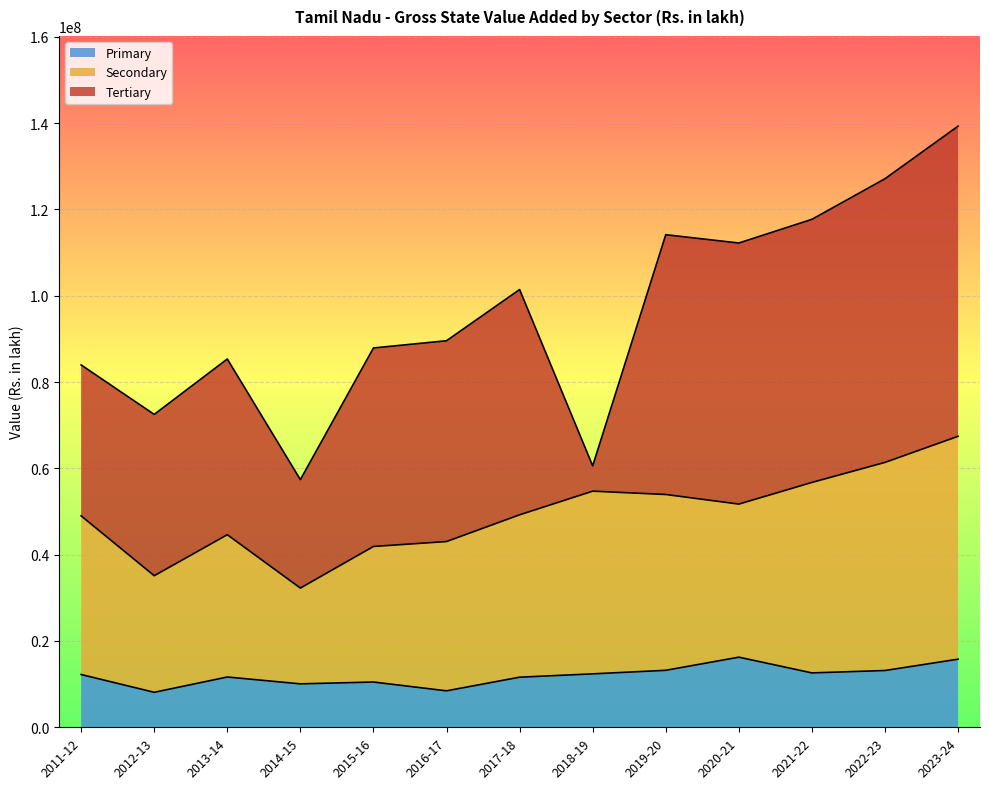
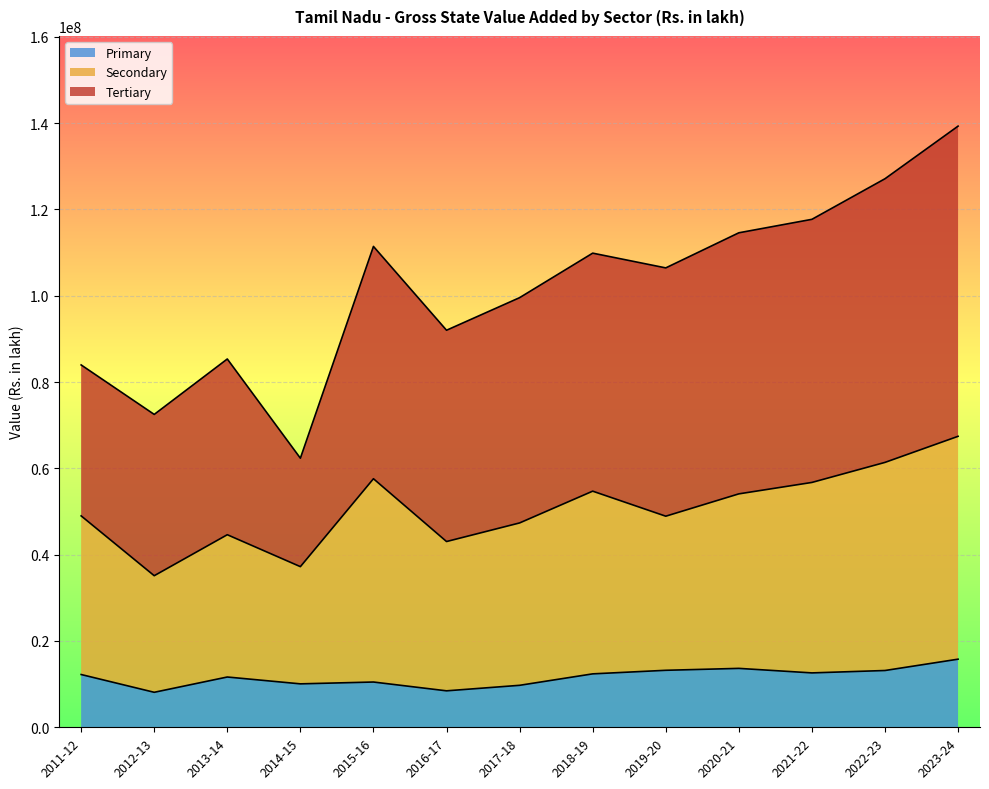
  {
    "Primary": {
      "2011-12": 12000000,
      "2012-13": 8000000,
      "2013-14": 12000000,
      "2014-15": 10000000,
      "2015-16": 10000000,
      "2016-17": 8000000,
-     "2017-18": 12000000,
+     "2017-18": 10000000,
      "2018-19": 12000000,
      "2019-20": 13000000,
-     "2020-21": 16000000,
+     "2020-21": 14000000,
      "2021-22": 13000000,
      "2022-23": 13000000,
      "2023-24": 16000000
    },
    "Secondary": {
      "2011-12": 37000000,
      "2012-13": 27000000,
      "2013-14": 33000000,
-     "2014-15": 22000000,
-     "2015-16": 31000000,
+     "2014-15": 27000000,
+     "2015-16": 47000000,
      "2016-17": 35000000,
      "2017-18": 38000000,
      "2018-19": 42000000,
-     "2019-20": 41000000,
-     "2020-21": 35000000,
+     "2019-20": 36000000,
+     "2020-21": 40000000,
      "2021-22": 44000000,
      "2022-23": 48000000,
      "2023-24": 52000000
    },
    "Tertiary": {
      "2011-12": 35000000,
      "2012-13": 37000000,
      "2013-14": 41000000,
      "2014-15": 25000000,
-     "2015-16": 46000000,
-     "2016-17": 47000000,
+     "2015-16": 54000000,
+     "2016-17": 49000000,
      "2017-18": 52000000,
-     "2018-19": 6000000,
-     "2019-20": 60000000,
+     "2018-19": 55000000,
+     "2019-20": 58000000,
      "2020-21": 61000000,
      "2021-22": 61000000,
      "2022-23": 66000000,
      "2023-24": 72000000
    }
  }
